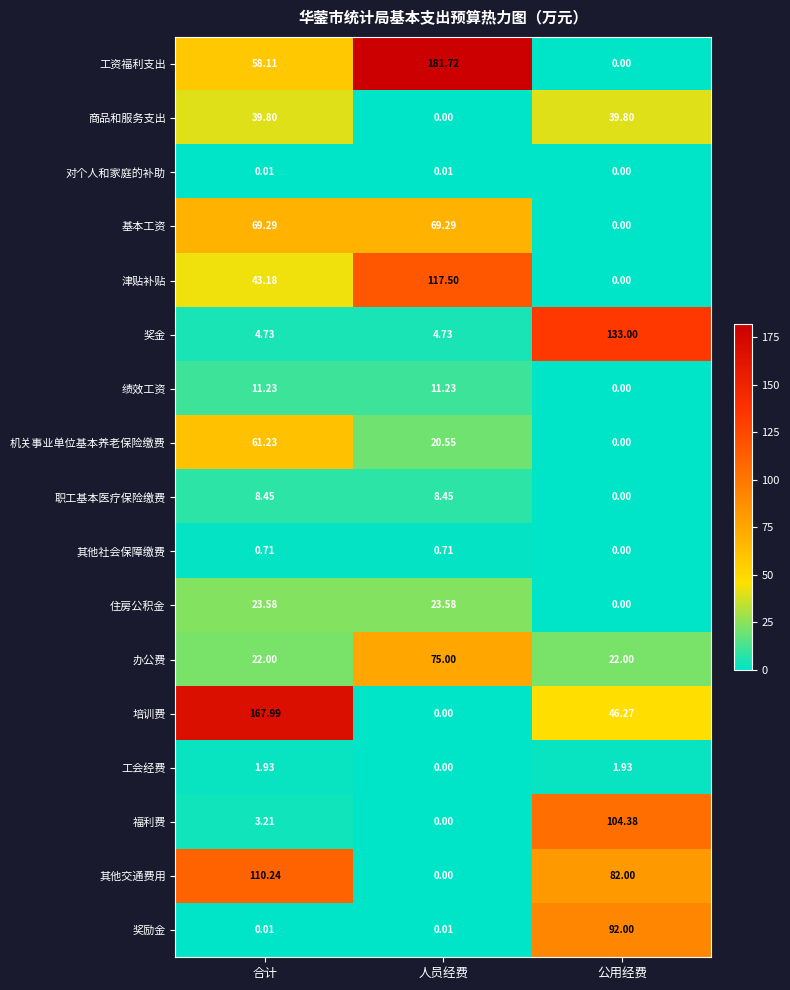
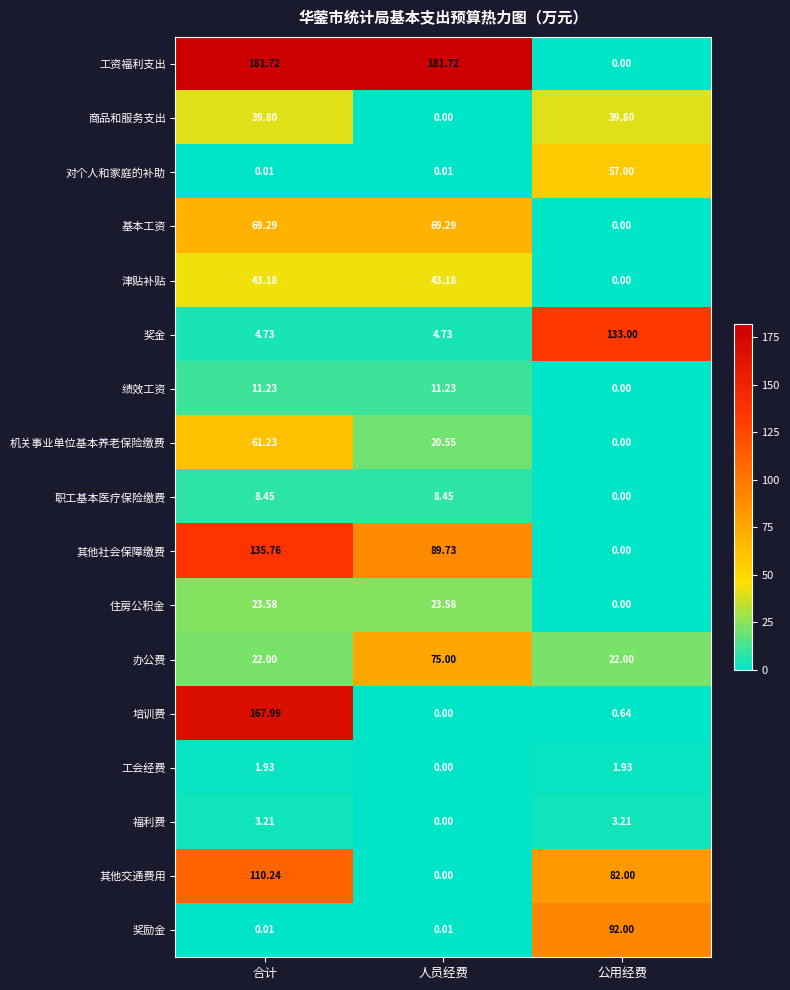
  {
    "工资福利支出": {
-     "合计": 58.11,
+     "合计": 181.72,
      "人员经费": 181.72,
      "公用经费": 0.00
    },
    "商品和服务支出": {
      "合计": 39.80,
      "人员经费": 0.00,
      "公用经费": 39.80
    },
    "对个人和家庭的补助": {
      "合计": 0.01,
      "人员经费": 0.01,
-     "公用经费": 0.00
+     "公用经费": 57.00
    },
    "基本工资": {
      "合计": 69.29,
      "人员经费": 69.29,
      "公用经费": 0.00
    },
    "津贴补贴": {
      "合计": 43.18,
-     "人员经费": 117.50,
+     "人员经费": 43.18,
      "公用经费": 0.00
    },
    "奖金": {
      "合计": 4.73,
      "人员经费": 4.73,
      "公用经费": 133.00
    },
    "绩效工资": {
      "合计": 11.23,
      "人员经费": 11.23,
      "公用经费": 0.00
    },
    "机关事业单位基本养老保险缴费": {
      "合计": 61.23,
      "人员经费": 20.55,
      "公用经费": 0.00
    },
    "职工基本医疗保险缴费": {
      "合计": 8.45,
      "人员经费": 8.45,
      "公用经费": 0.00
    },
    "其他社会保障缴费": {
-     "合计": 0.71,
-     "人员经费": 0.71,
+     "合计": 135.76,
+     "人员经费": 89.73,
      "公用经费": 0.00
    },
    "住房公积金": {
      "合计": 23.58,
      "人员经费": 23.58,
      "公用经费": 0.00
    },
    "办公费": {
      "合计": 22.00,
      "人员经费": 75.00,
      "公用经费": 22.00
    },
    "培训费": {
      "合计": 167.99,
      "人员经费": 0.00,
-     "公用经费": 46.27
+     "公用经费": 0.64
    },
    "工会经费": {
      "合计": 1.93,
      "人员经费": 0.00,
      "公用经费": 1.93
    },
    "福利费": {
      "合计": 3.21,
      "人员经费": 0.00,
-     "公用经费": 104.38
+     "公用经费": 3.21
    },
    "其他交通费用": {
      "合计": 110.24,
      "人员经费": 0.00,
      "公用经费": 82.00
    },
    "奖励金": {
      "合计": 0.01,
      "人员经费": 0.01,
      "公用经费": 92.00
    }
  }
